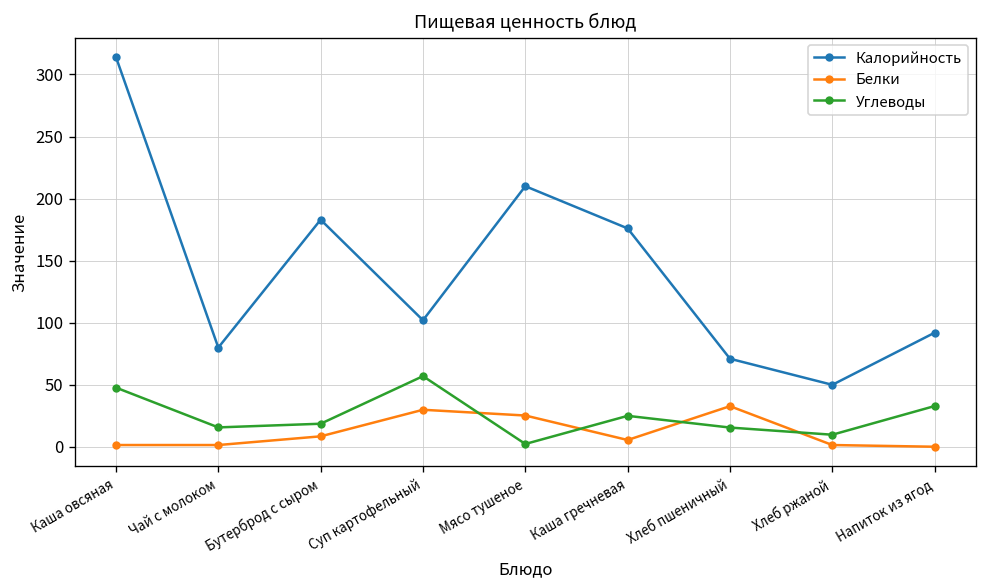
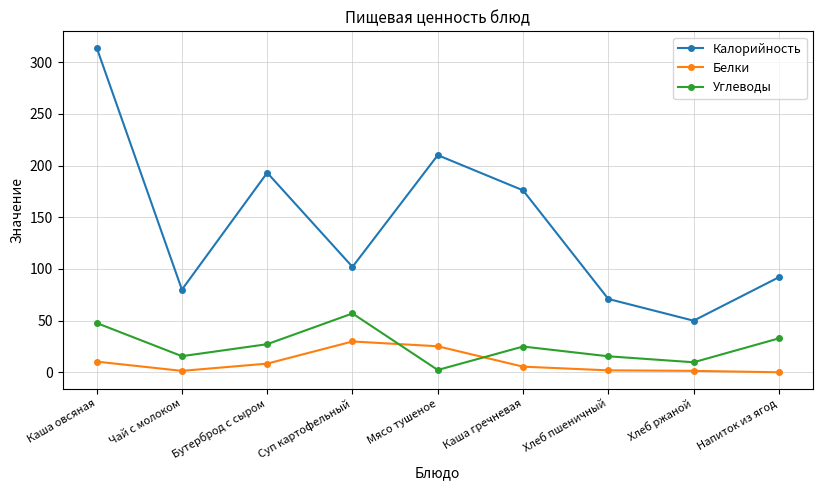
  {
    "Калорийность": {
      "Каша овсяная": 314,
      "Чай с молоком": 80,
-     "Бутерброд с сыром": 183,
+     "Бутерброд с сыром": 193,
      "Суп картофельный": 102,
      "Мясо тушеное": 210,
      "Каша гречневая": 176,
      "Хлеб пшеничный": 71,
      "Хлеб ржаной": 50,
      "Напиток из ягод": 92
    },
    "Белки": {
-     "Каша овсяная": 2,
+     "Каша овсяная": 10,
      "Чай с молоком": 1,
      "Бутерброд с сыром": 9,
      "Суп картофельный": 30,
      "Мясо тушеное": 25,
      "Каша гречневая": 6,
-     "Хлеб пшеничный": 33,
+     "Хлеб пшеничный": 2,
      "Хлеб ржаной": 2,
      "Напиток из ягод": 0
    },
    "Углеводы": {
      "Каша овсяная": 48,
      "Чай с молоком": 16,
-     "Бутерброд с сыром": 19,
+     "Бутерброд с сыром": 27,
      "Суп картофельный": 57,
      "Мясо тушеное": 2,
      "Каша гречневая": 25,
      "Хлеб пшеничный": 16,
      "Хлеб ржаной": 10,
      "Напиток из ягод": 33
    }
  }
